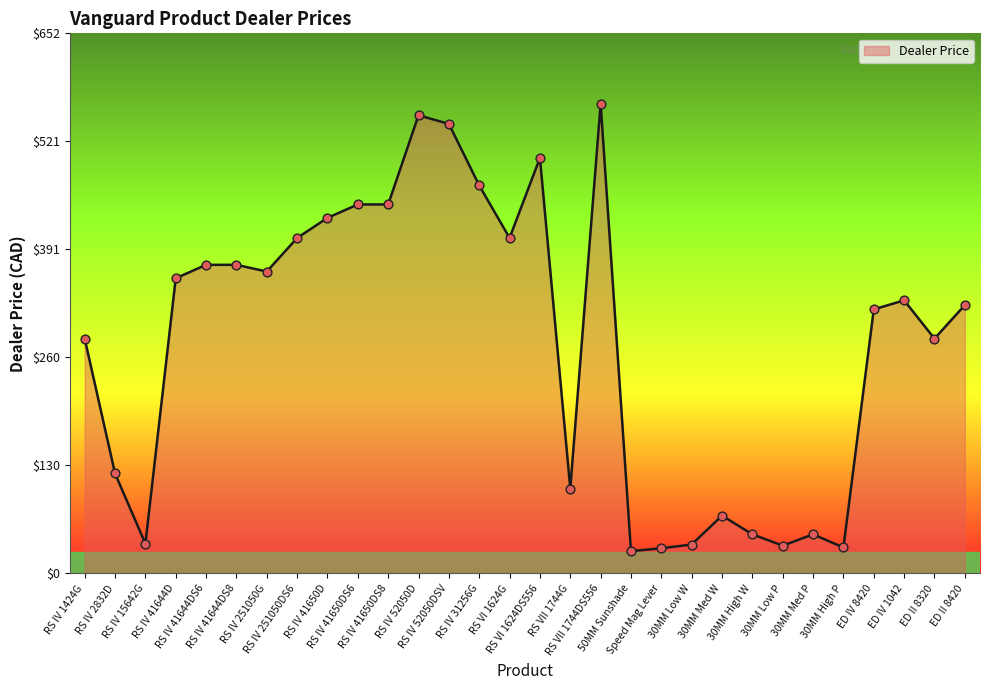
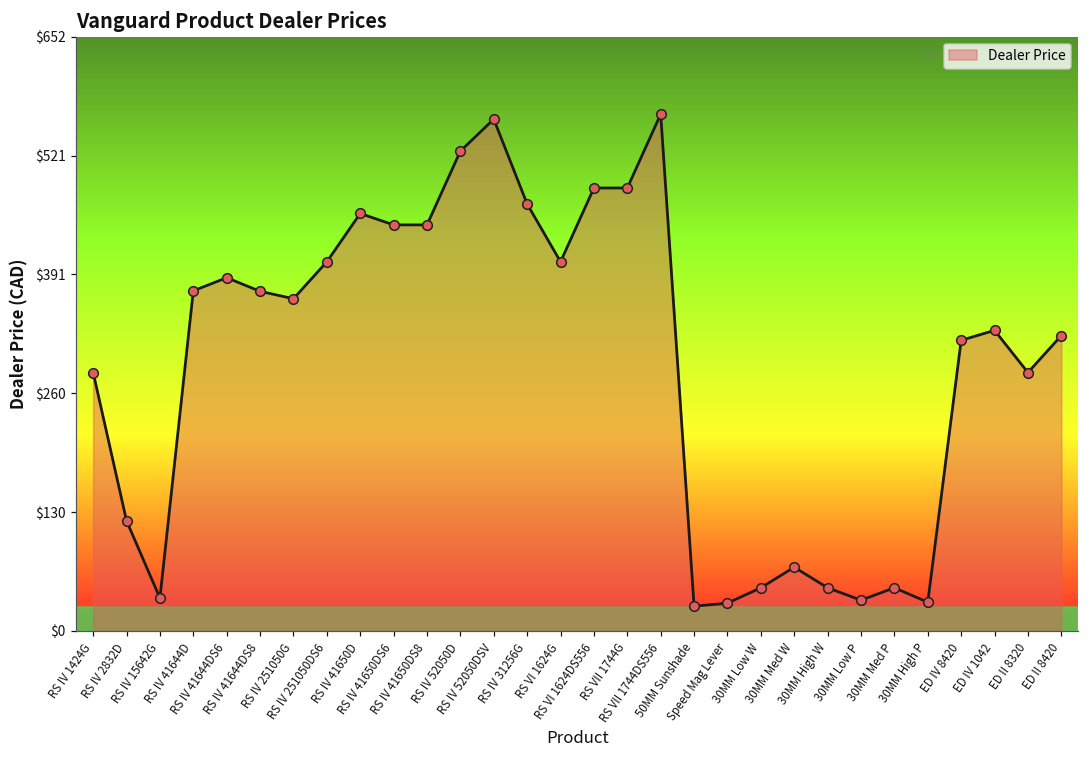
  {
    "RS IV 1424G": "$280",
    "RS IV 2832D": "$120",
    "RS IV 15642G": "$40",
-   "RS IV 41644D": "$360",
-   "RS IV 41644DS6": "$370",
+   "RS IV 41644D": "$370",
+   "RS IV 41644DS6": "$390",
    "RS IV 41644DS8": "$370",
    "RS IV 251050G": "$360",
    "RS IV 251050DS6": "$400",
-   "RS IV 41650D": "$430",
+   "RS IV 41650D": "$460",
    "RS IV 41650DS6": "$450",
    "RS IV 41650DS8": "$450",
-   "RS IV 52050D": "$550",
-   "RS IV 52050DSV": "$540",
+   "RS IV 52050D": "$530",
+   "RS IV 52050DSV": "$560",
    "RS IV 31256G": "$470",
    "RS VI 1624G": "$400",
-   "RS VI 1624DS556": "$500",
-   "RS VII 1744G": "$100",
+   "RS VI 1624DS556": "$490",
+   "RS VII 1744G": "$490",
    "RS VII 1744DS556": "$570",
    "50MM Sunshade": "$30",
    "Speed Mag Lever": "$30",
-   "30MM Low W": "$30",
+   "30MM Low W": "$50",
    "30MM Med W": "$70",
    "30MM High W": "$50",
    "30MM Low P": "$30",
    "30MM Med P": "$50",
    "30MM High P": "$30",
    "ED IV 8420": "$320",
    "ED IV 1042": "$330",
    "ED II 8320": "$280",
    "ED II 8420": "$320"
  }
